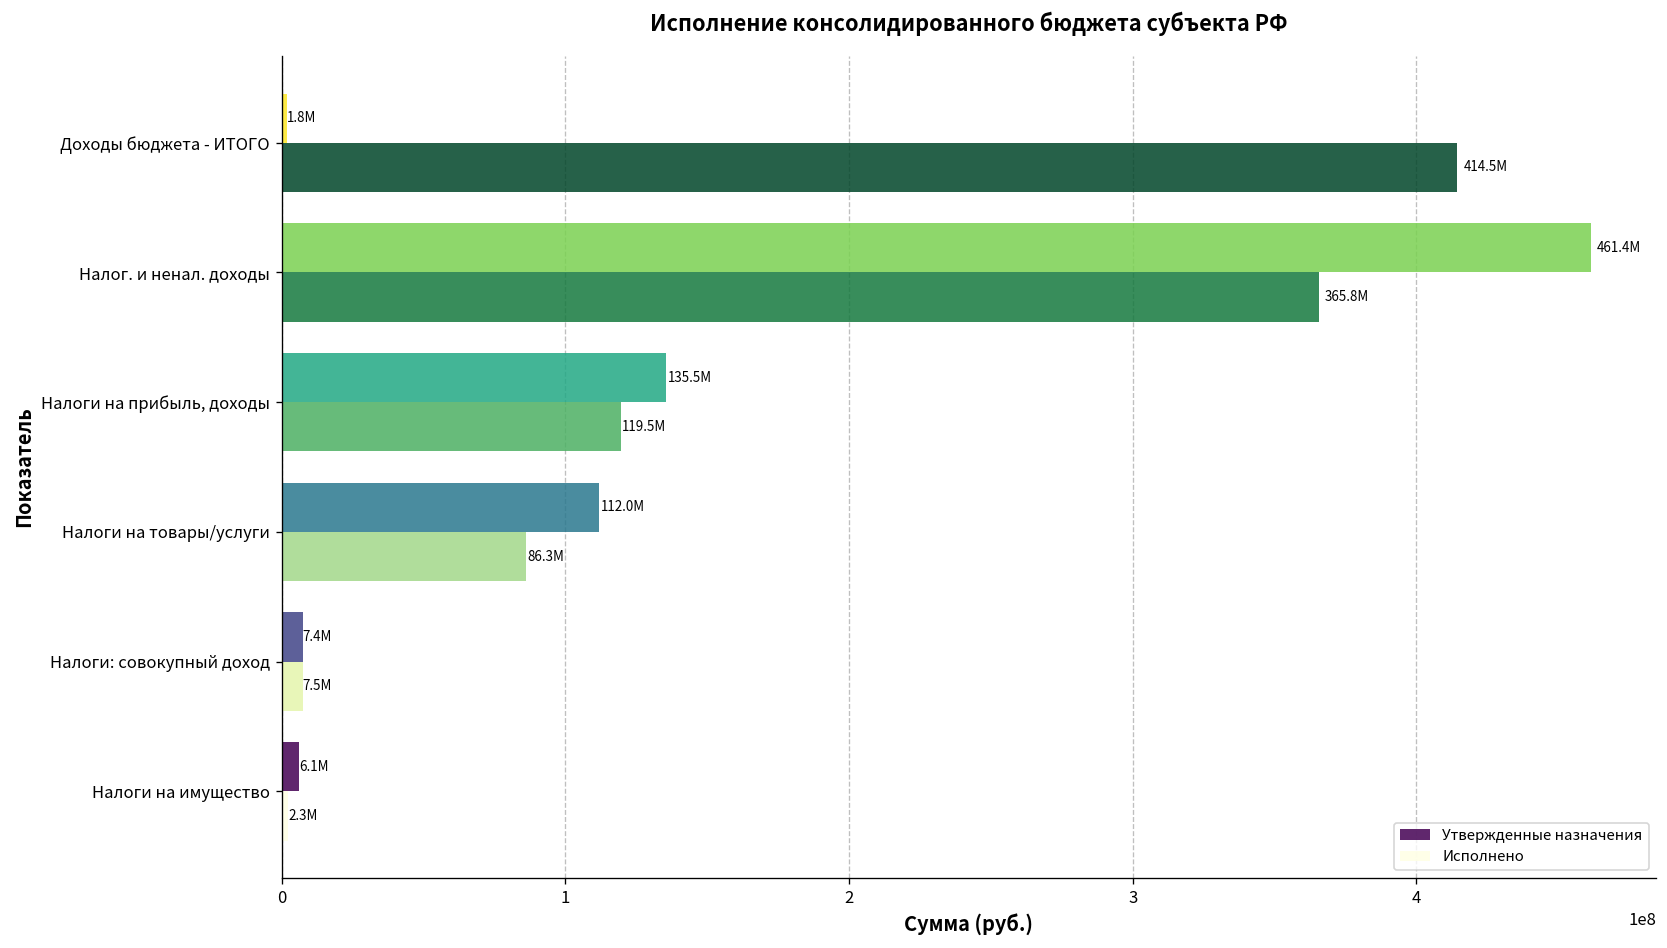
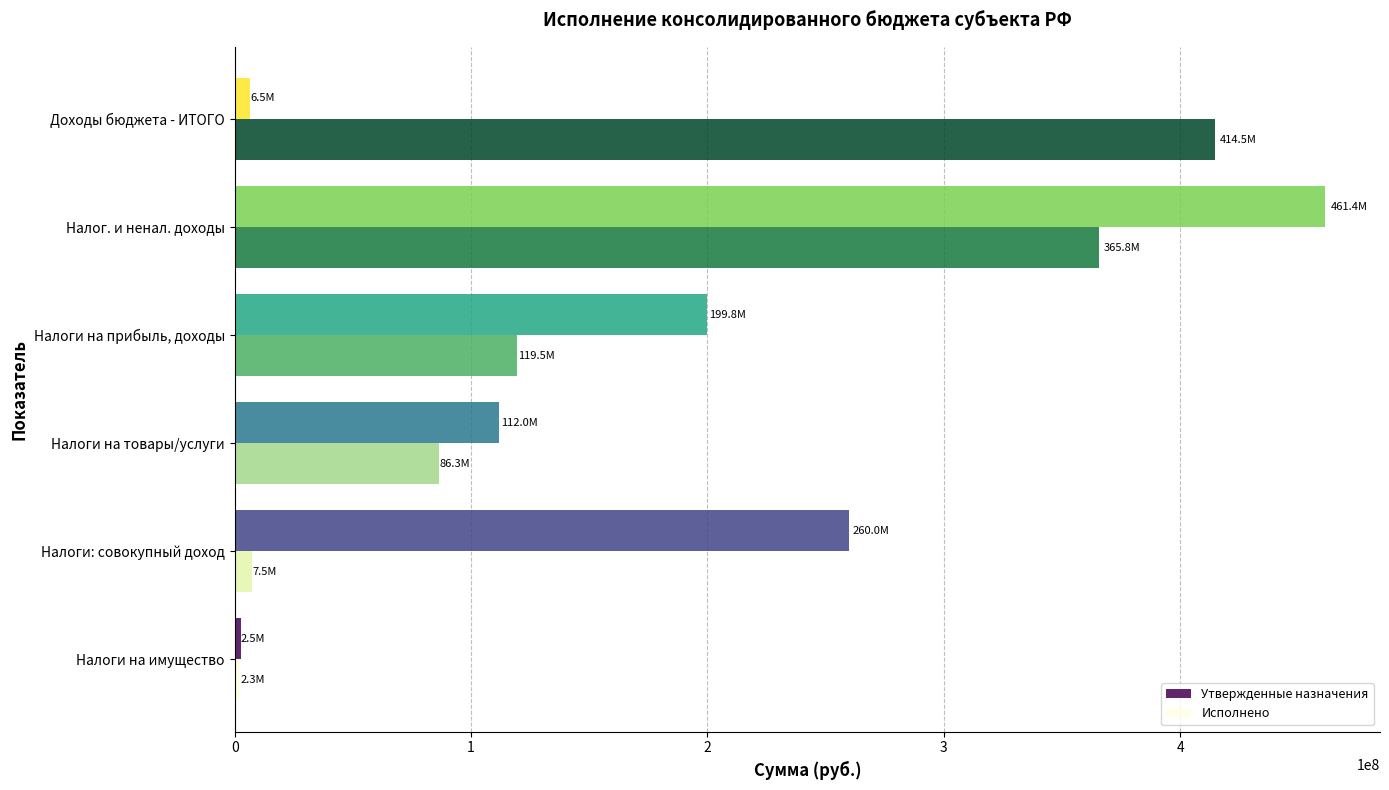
  {
    "Утвержденные назначения": {
-     "Доходы бюджета - ИТОГО": "1.8М",
-     "Налоги на прибыль, доходы": "135.5М",
-     "Налоги: совокупный доход": "7.4М",
-     "Налоги на имущество": "6.1М"
+     "Доходы бюджета - ИТОГО": "6.5М",
+     "Налоги на прибыль, доходы": "199.8М",
+     "Налоги: совокупный доход": "260.0М",
+     "Налоги на имущество": "2.5М"
    }
  }
